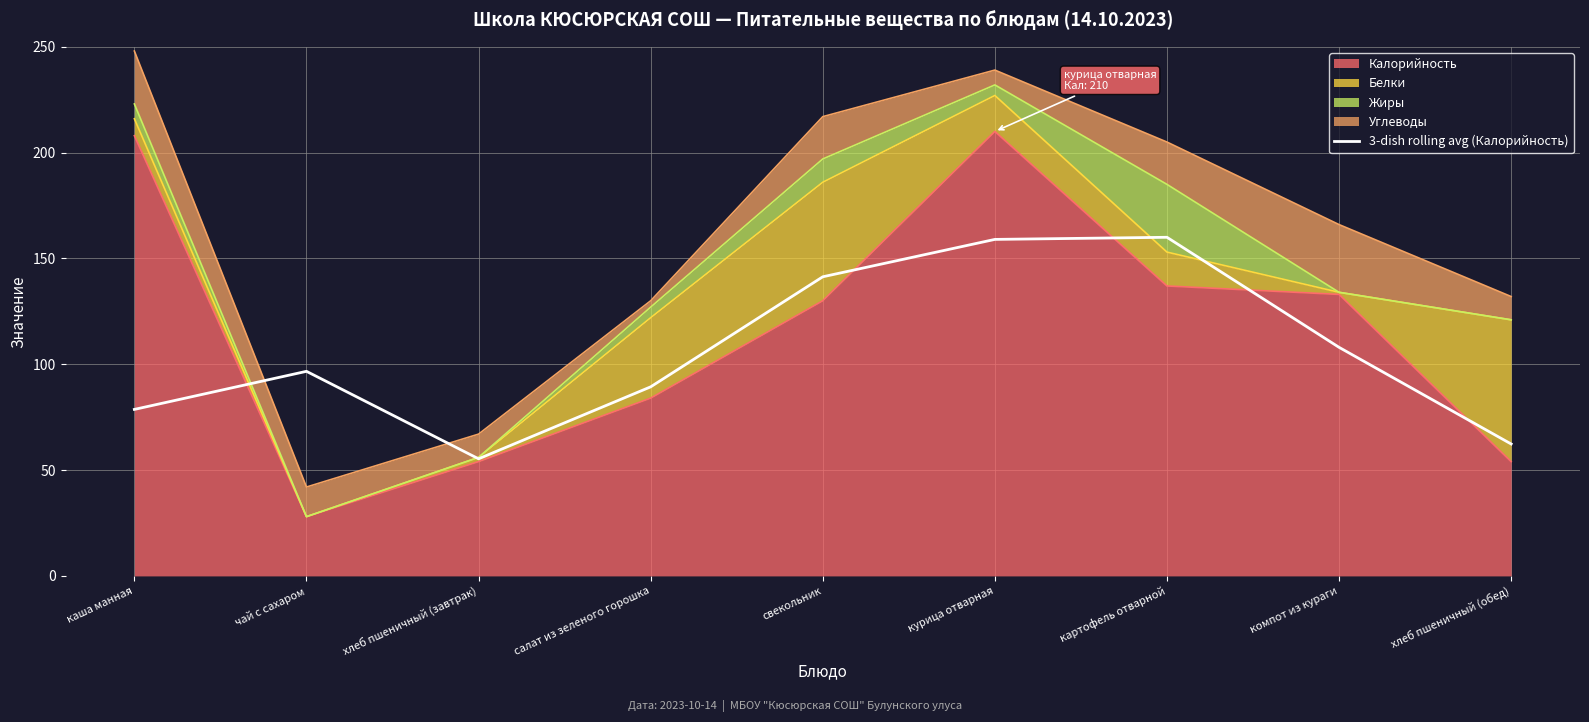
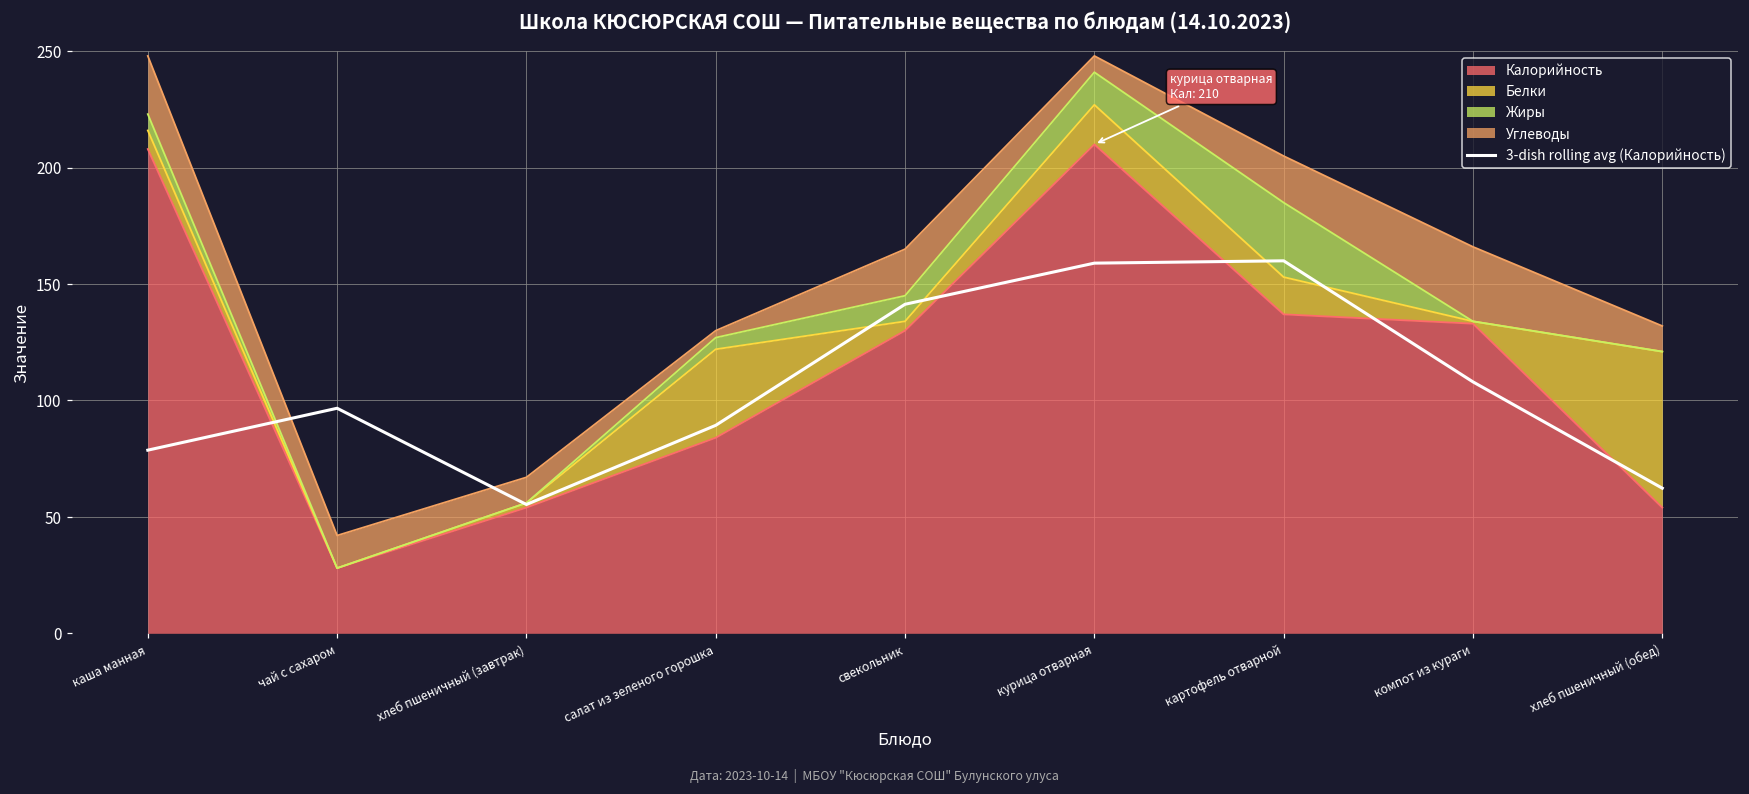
  {
    "Белки": {
      "каша манная": 8,
      "салат из зеленого горошка": 38,
-     "свекольник": 56,
+     "свекольник": 4,
      "картофель отварной": 16
    },
    "Жиры": {
      "каша манная": 7,
      "салат из зеленого горошка": 5,
      "свекольник": 11,
-     "курица отварная": 5,
+     "курица отварная": 14,
      "картофель отварной": 32
    },
    "3-dish rolling avg (Калорийность)": {
      "каша манная": 79,
      "чай с сахаром": 97,
      "салат из зеленого горошка": 89,
      "свекольник": 141,
      "курица отварная": 159,
      "картофель отварной": 160,
      "компот из кураги": 108,
      "хлеб пшеничный (обед)": 62
    }
  }
